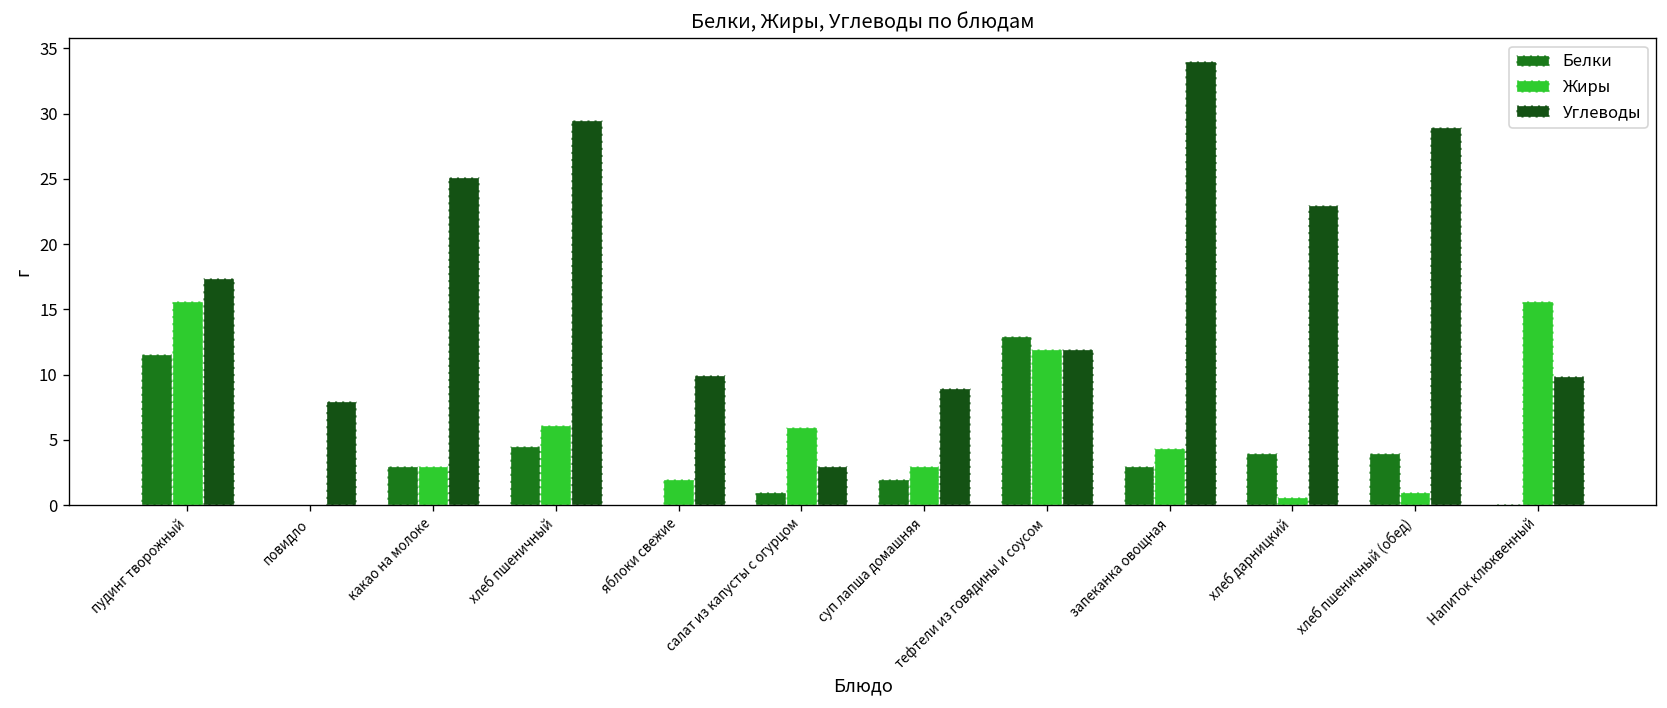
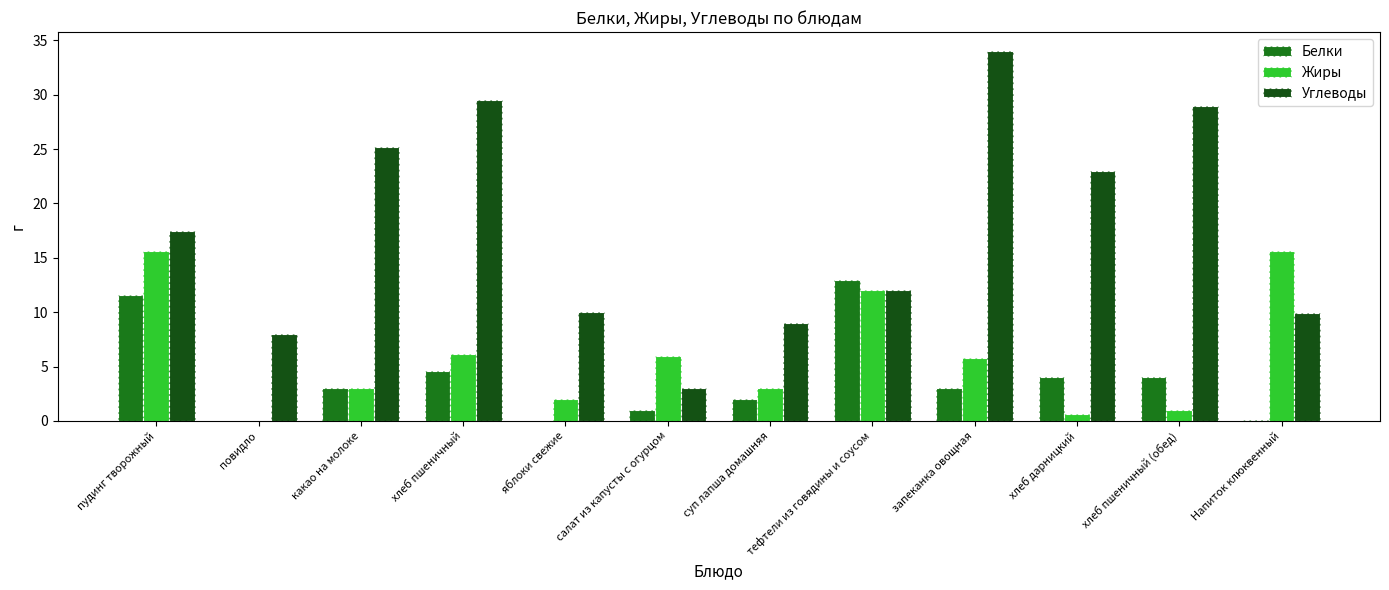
  {
    "Жиры": {
      "пудинг творожный": 15.7,
      "повидло": 0.0,
      "какао на молоке": 3.0,
      "хлеб пшеничный": 6.1,
      "яблоки свежие": 2.0,
      "салат из капусты с огурцом": 6.0,
      "суп лапша домашняя": 3.0,
      "тефтели из говядины и соусом": 12.0,
-     "запеканка овощная": 4.4,
+     "запеканка овощная": 5.8,
      "хлеб дарницкий": 0.7,
      "хлеб пшеничный (обед)": 1.0,
      "Напиток клюквенный": 15.7
    }
  }
